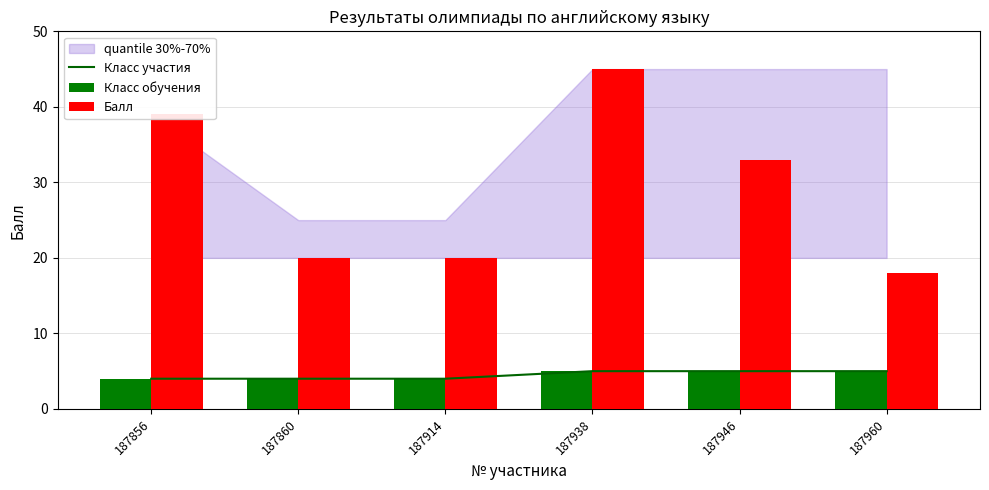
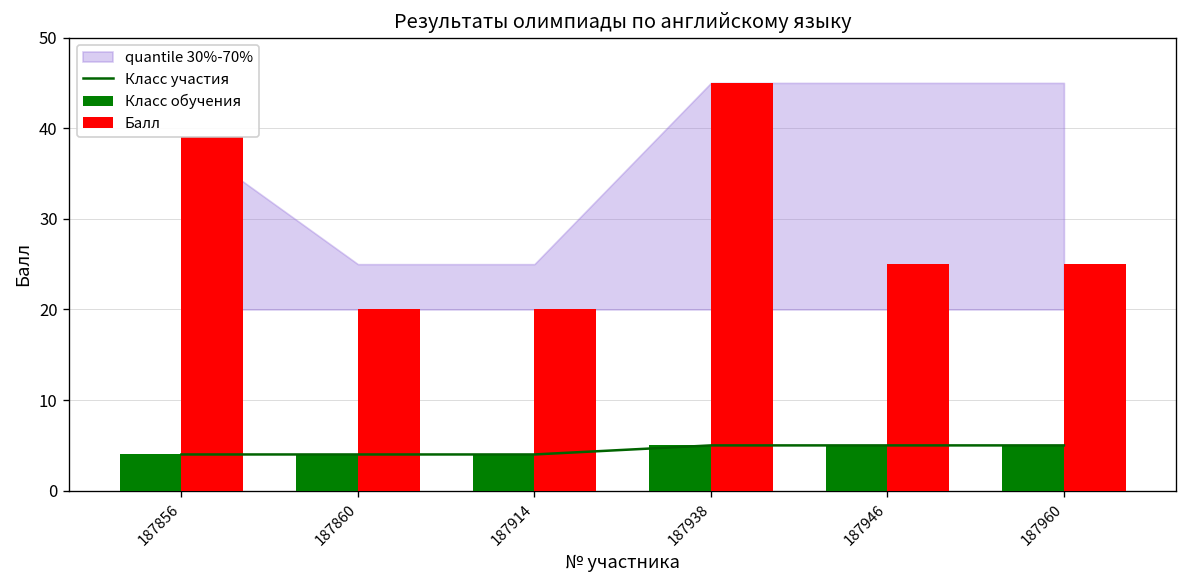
  {
    "quantile 30%-70%": {
      "187860": 25,
      "187914": 25,
      "187938": 45,
      "187946": 45,
      "187960": 45
    },
    "Балл": {
      "187860": 20,
      "187914": 20,
      "187938": 45,
-     "187946": 33,
-     "187960": 18
+     "187946": 25,
+     "187960": 25
    }
  }
